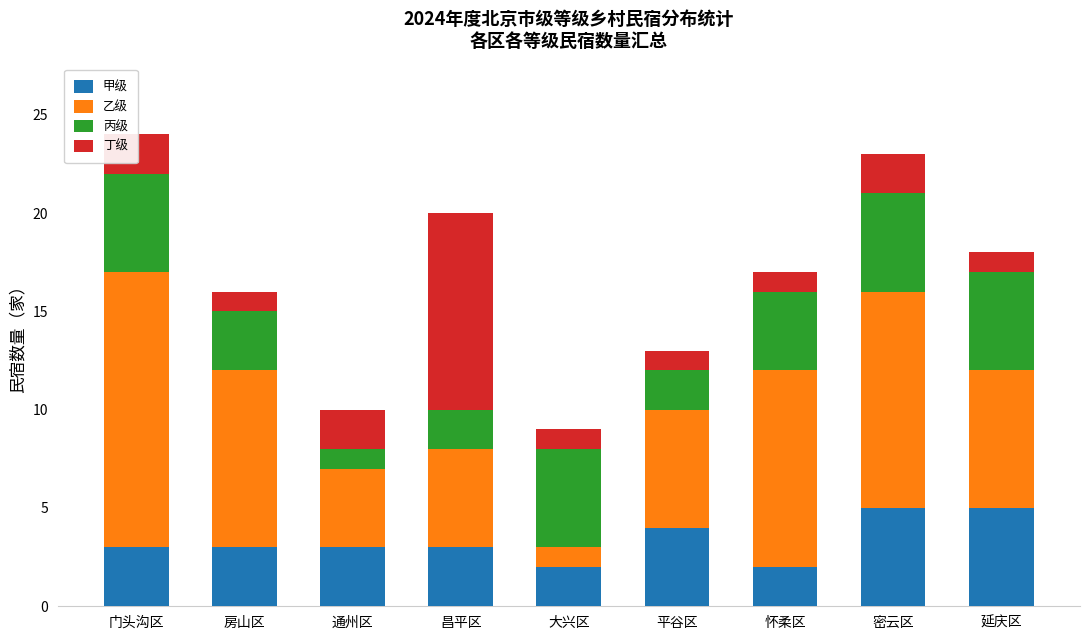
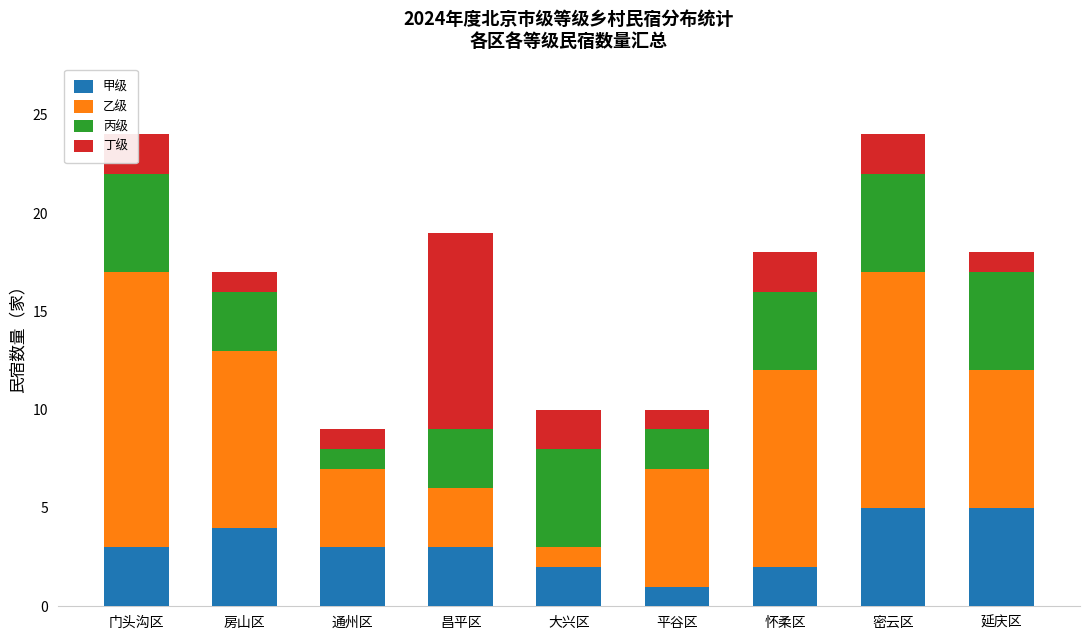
  {
    "甲级": {
      "门头沟区": 3,
-     "房山区": 3,
+     "房山区": 4,
      "通州区": 3,
      "昌平区": 3,
      "大兴区": 2,
-     "平谷区": 4,
+     "平谷区": 1,
      "怀柔区": 2,
      "密云区": 5,
      "延庆区": 5
    },
    "乙级": {
      "门头沟区": 14,
      "房山区": 9,
      "通州区": 4,
-     "昌平区": 5,
+     "昌平区": 3,
      "大兴区": 1,
      "平谷区": 6,
      "怀柔区": 10,
-     "密云区": 11,
+     "密云区": 12,
      "延庆区": 7
    },
    "丙级": {
      "门头沟区": 5,
      "房山区": 3,
      "通州区": 1,
-     "昌平区": 2,
+     "昌平区": 3,
      "大兴区": 5,
      "平谷区": 2,
      "怀柔区": 4,
      "密云区": 5,
      "延庆区": 5
    },
    "丁级": {
      "房山区": 1,
-     "通州区": 2,
+     "通州区": 1,
      "昌平区": 10,
-     "大兴区": 1,
+     "大兴区": 2,
      "平谷区": 1,
-     "怀柔区": 1,
+     "怀柔区": 2,
      "密云区": 2,
      "延庆区": 1
    }
  }
